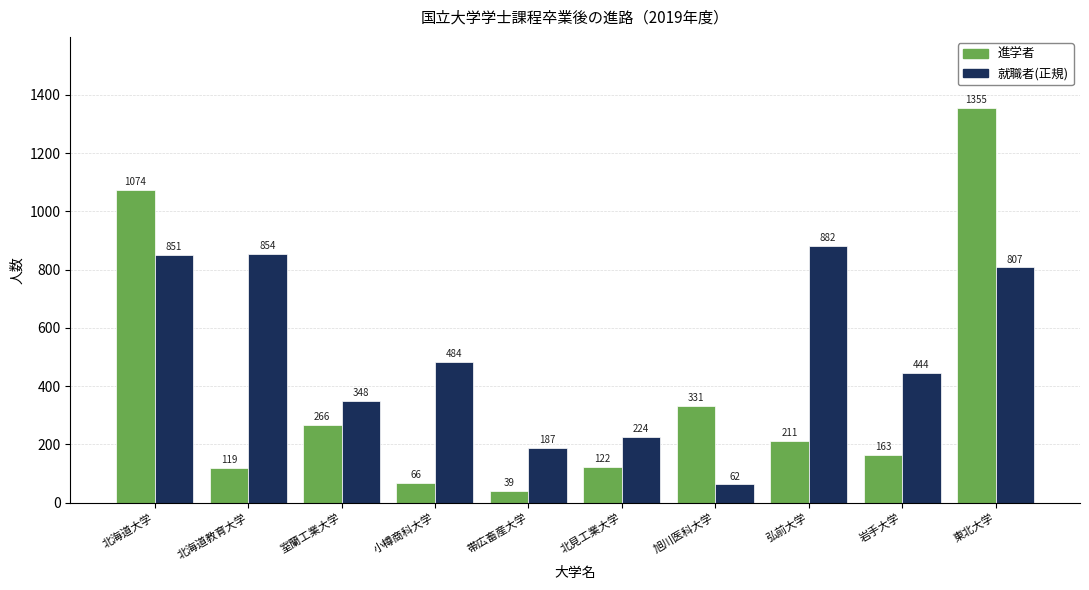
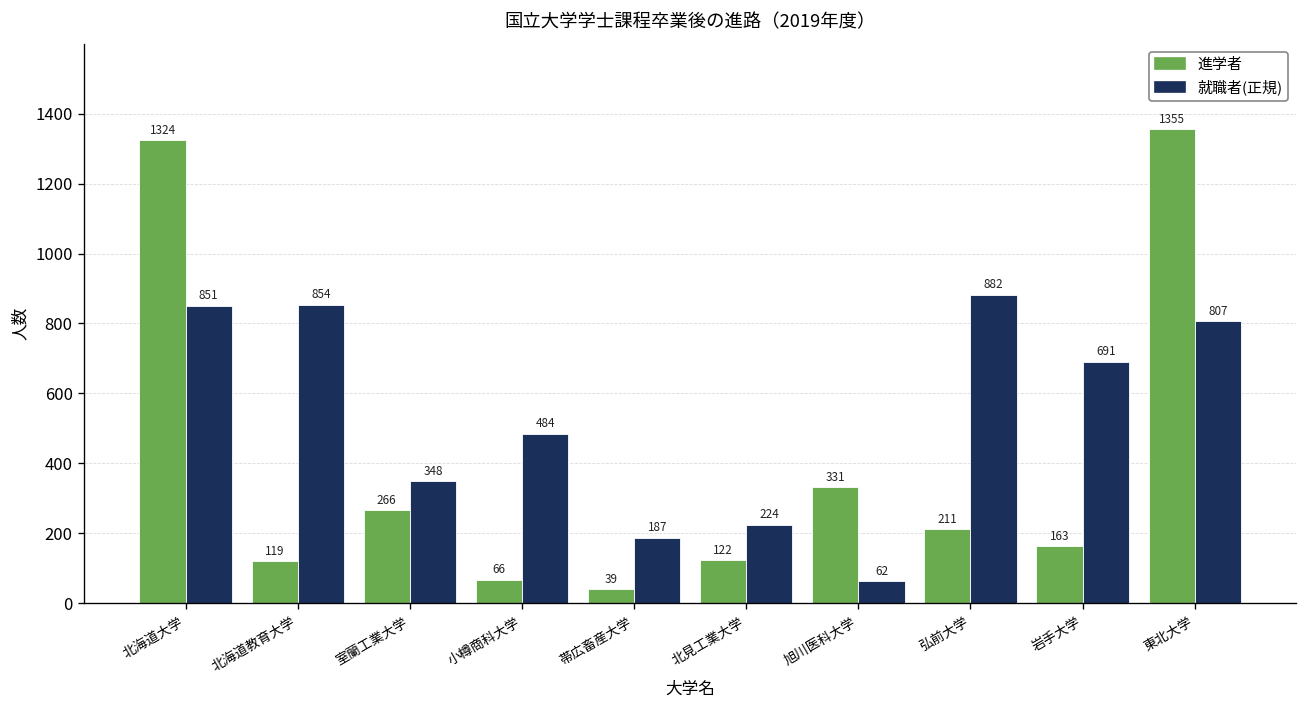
  {
    "進学者": {
-     "北海道大学": 1074,
+     "北海道大学": 1324,
      "北海道教育大学": 119,
      "室蘭工業大学": 266,
      "小樽商科大学": 66,
      "帯広畜産大学": 39,
      "北見工業大学": 122,
      "旭川医科大学": 331,
      "弘前大学": 211,
      "岩手大学": 163,
      "東北大学": 1355
    },
    "就職者(正規)": {
      "北海道大学": 851,
      "北海道教育大学": 854,
      "室蘭工業大学": 348,
      "小樽商科大学": 484,
      "帯広畜産大学": 187,
      "北見工業大学": 224,
      "旭川医科大学": 62,
      "弘前大学": 882,
-     "岩手大学": 444,
+     "岩手大学": 691,
      "東北大学": 807
    }
  }
